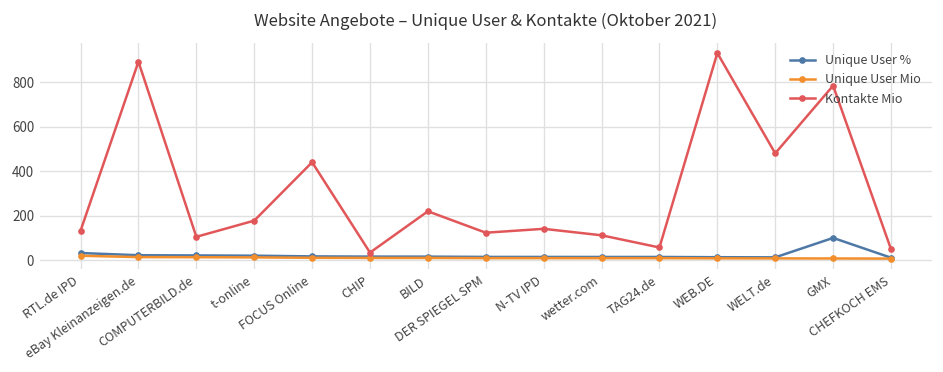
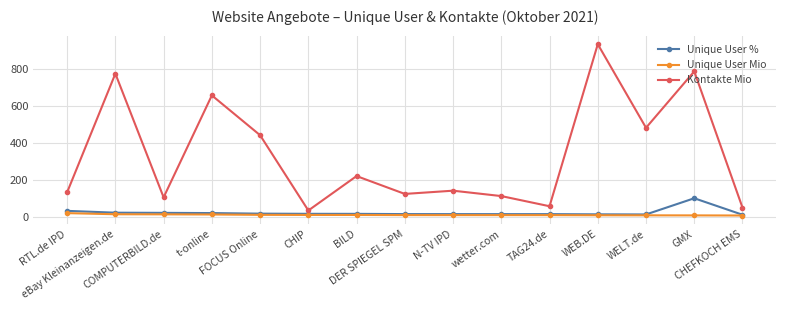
  {
    "Unique User %": {
      "GMX": 100
    },
    "Unique User Mio": {
      "GMX": 10
    },
    "Kontakte Mio": {
      "RTL.de IPD": 130,
-     "eBay Kleinanzeigen.de": 890,
+     "eBay Kleinanzeigen.de": 770,
      "COMPUTERBILD.de": 100,
-     "t-online": 180,
+     "t-online": 650,
      "FOCUS Online": 440,
      "CHIP": 30,
      "BILD": 220,
      "DER SPIEGEL SPM": 120,
      "N-TV IPD": 140,
      "wetter.com": 110,
      "TAG24.de": 60,
      "WEB.DE": 930,
      "WELT.de": 480,
      "GMX": 780,
      "CHEFKOCH EMS": 50
    }
  }
